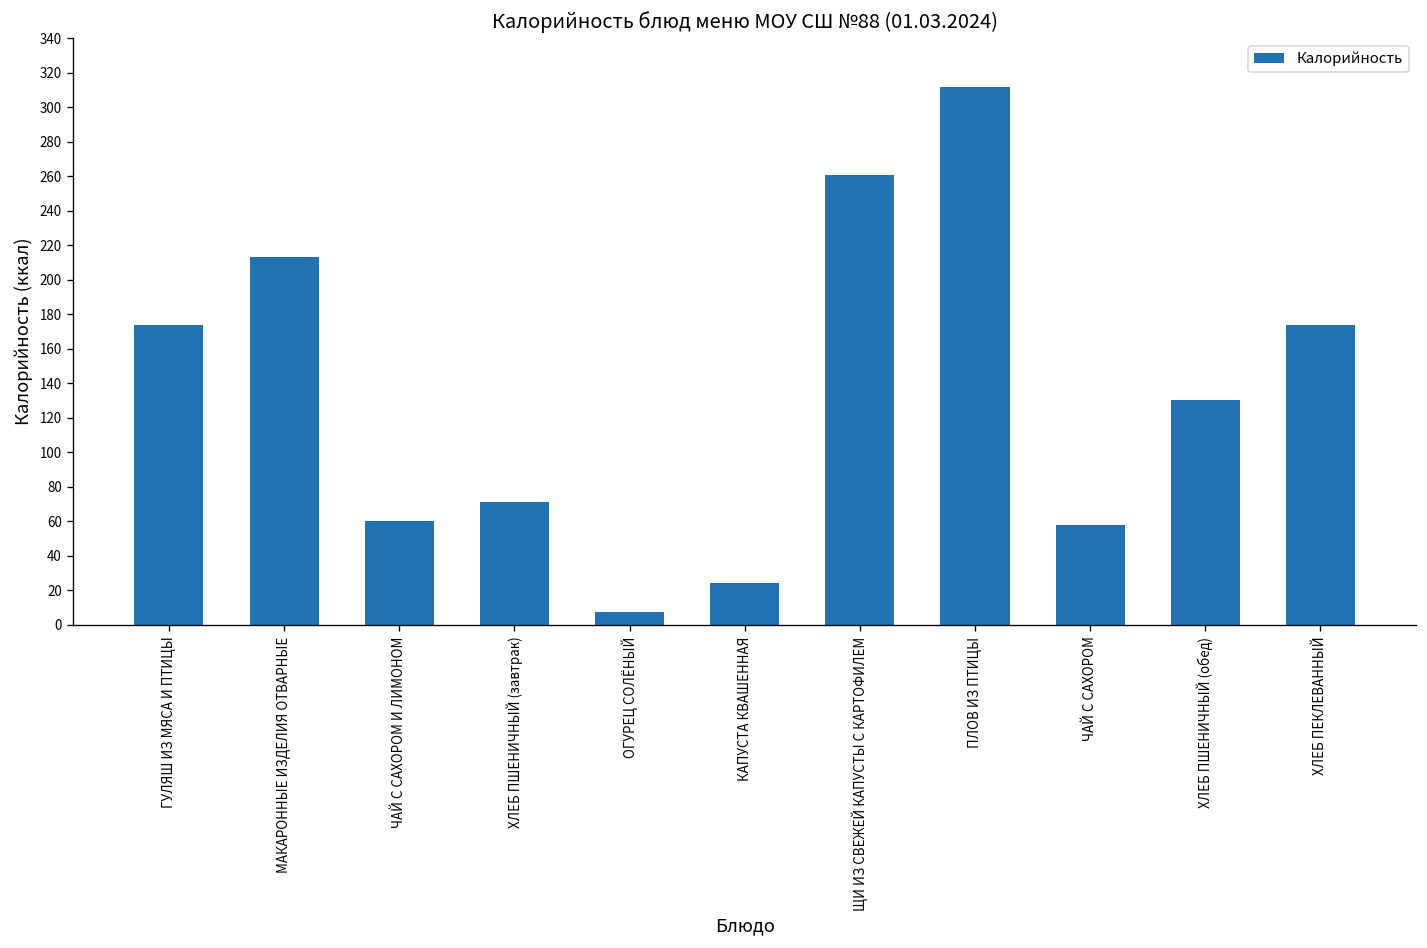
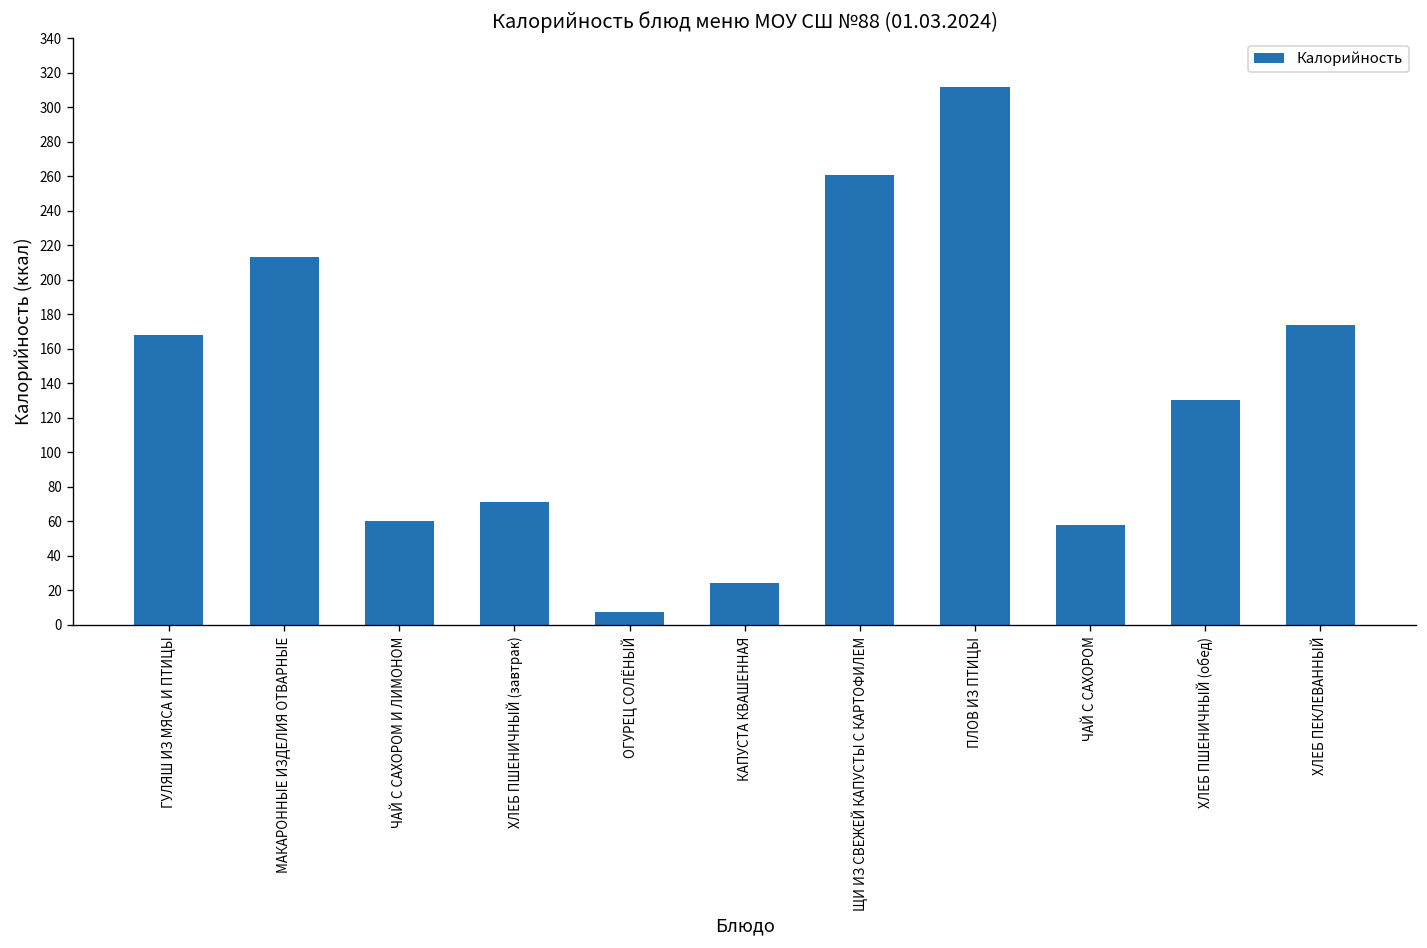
  {
-   "ГУЛЯШ ИЗ МЯСА И ПТИЦЫ": 174,
+   "ГУЛЯШ ИЗ МЯСА И ПТИЦЫ": 168,
    "МАКАРОННЫЕ ИЗДЕЛИЯ ОТВАРНЫЕ": 213,
    "ЧАЙ С САХОРОМ И ЛИМОНОМ": 60,
    "ХЛЕБ ПШЕНИЧНЫЙ (завтрак)": 71,
    "ОГУРЕЦ СОЛЁНЫЙ": 8,
    "КАПУСТА КВАШЕННАЯ": 24,
    "ЩИ ИЗ СВЕЖЕЙ КАПУСТЫ С КАРТОФИЛЕМ": 261,
    "ПЛОВ ИЗ ПТИЦЫ": 312,
    "ЧАЙ С САХОРОМ": 58,
    "ХЛЕБ ПШЕНИЧНЫЙ (обед)": 130,
    "ХЛЕБ ПЕКЛЕВАННЫЙ": 174
  }
